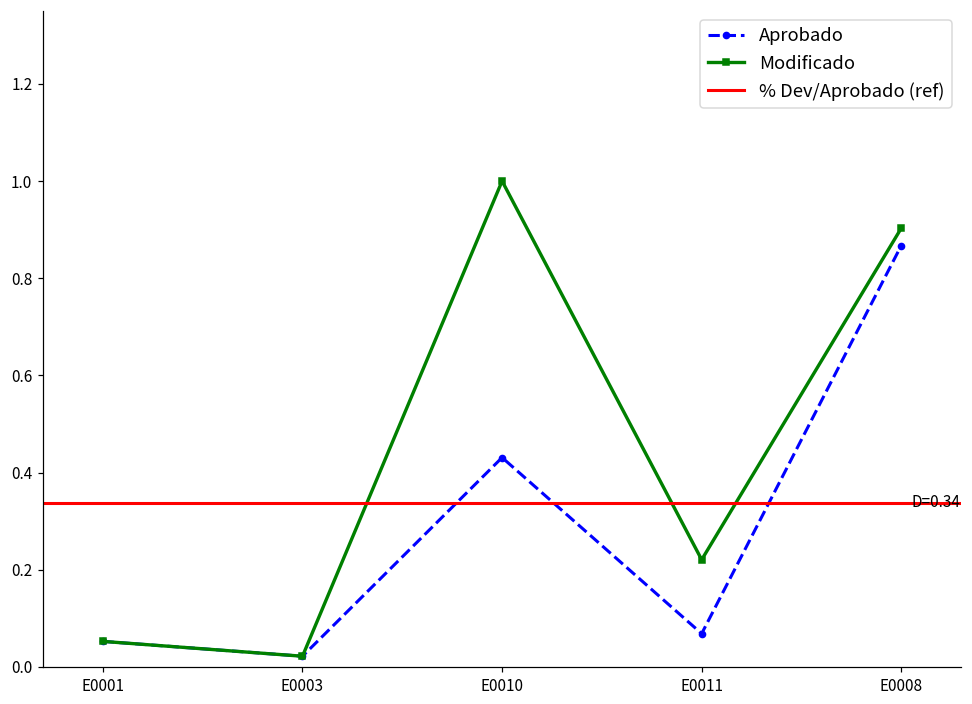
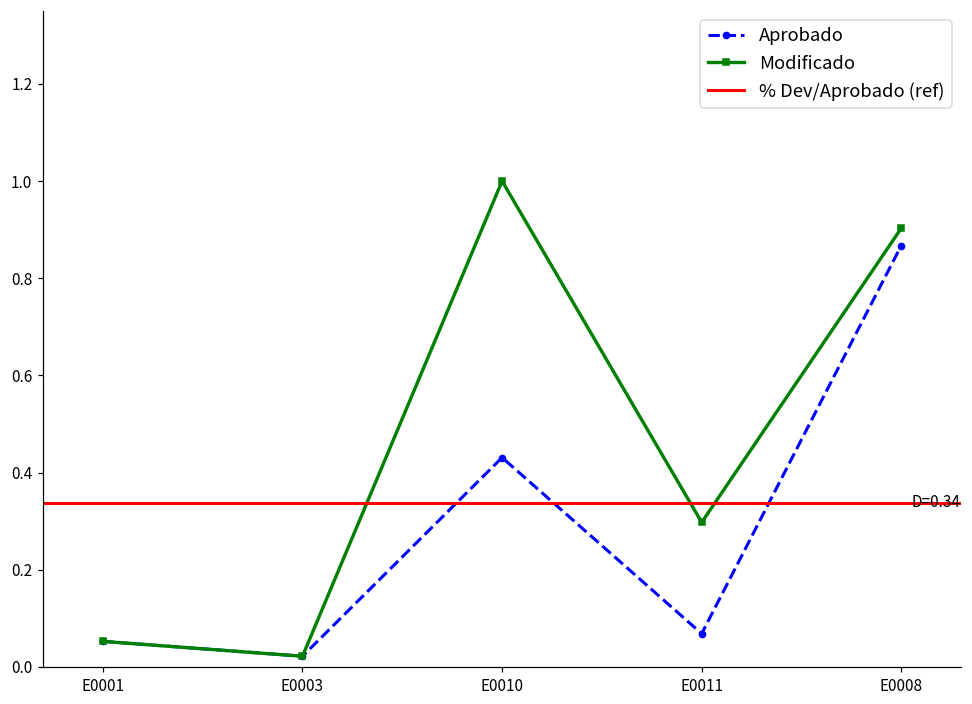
  {
    "Aprobado": {
      "E0010": 0.43,
      "E0011": 0.07,
      "E0008": 0.87
    },
    "Modificado": {
      "E0010": 1.00,
-     "E0011": 0.22,
+     "E0011": 0.30,
      "E0008": 0.90
    }
  }
